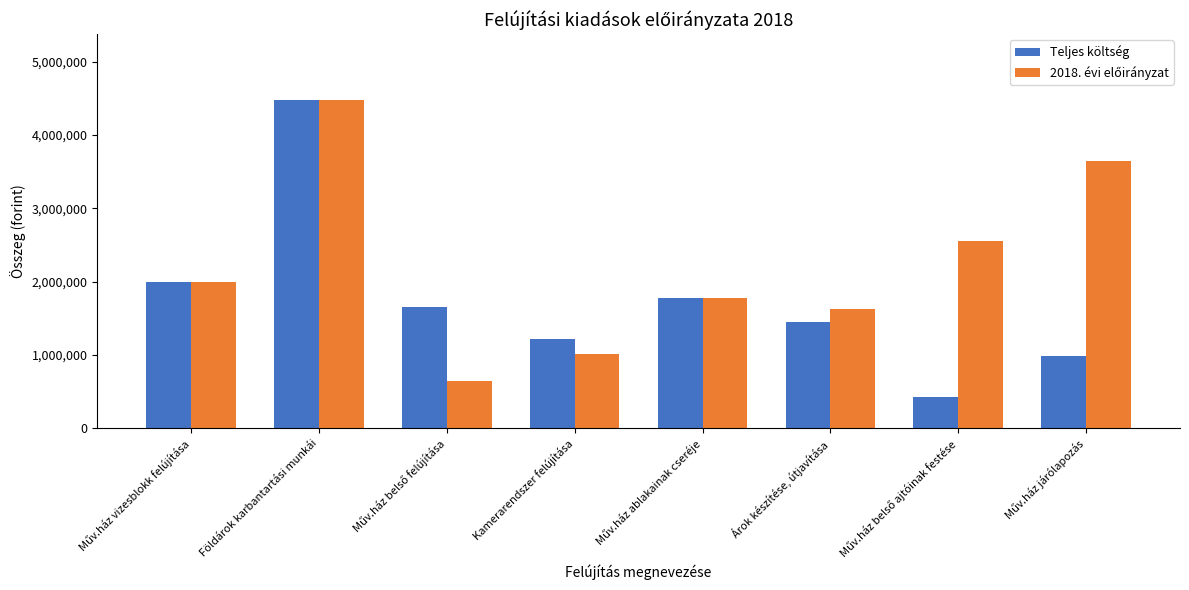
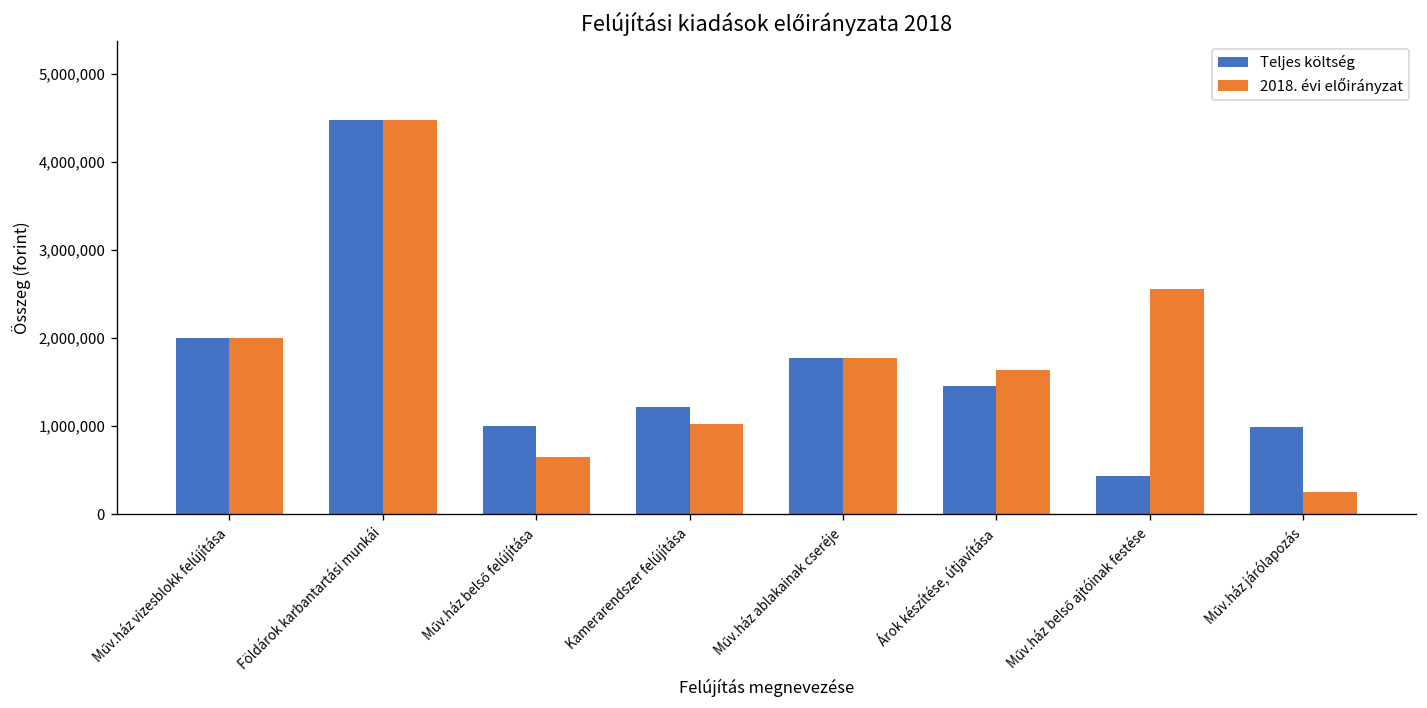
  {
    "Teljes költség": {
      "Műv.ház vizesblokk felújítása": "2,000,000",
      "Földárok karbantartási munkái": "4,500,000",
-     "Műv.ház belső felújítása": "1,700,000",
+     "Műv.ház belső felújítása": "1,000,000",
      "Kamerarendszer felújítása": "1,200,000",
      "Műv.ház ablakainak cseréje": "1,800,000",
      "Árok készítése, útjavítása": "1,500,000",
      "Műv.ház belső ajtóinak festése": "400,000",
      "Műv.ház járólapozás": "1,000,000"
    },
    "2018. évi előirányzat": {
      "Műv.ház vizesblokk felújítása": "2,000,000",
      "Földárok karbantartási munkái": "4,500,000",
      "Műv.ház belső felújítása": "600,000",
      "Kamerarendszer felújítása": "1,000,000",
      "Műv.ház ablakainak cseréje": "1,800,000",
      "Árok készítése, útjavítása": "1,600,000",
      "Műv.ház belső ajtóinak festése": "2,600,000",
-     "Műv.ház járólapozás": "3,600,000"
+     "Műv.ház járólapozás": "300,000"
    }
  }
